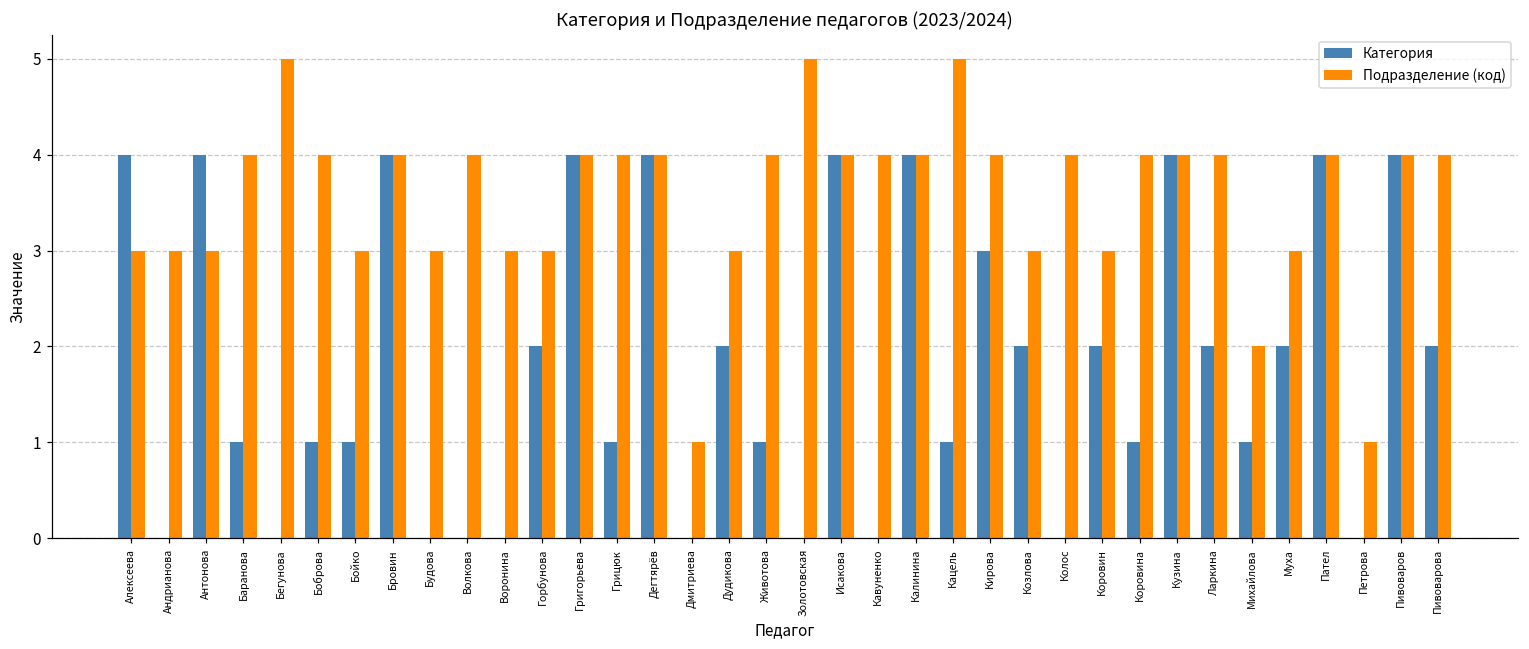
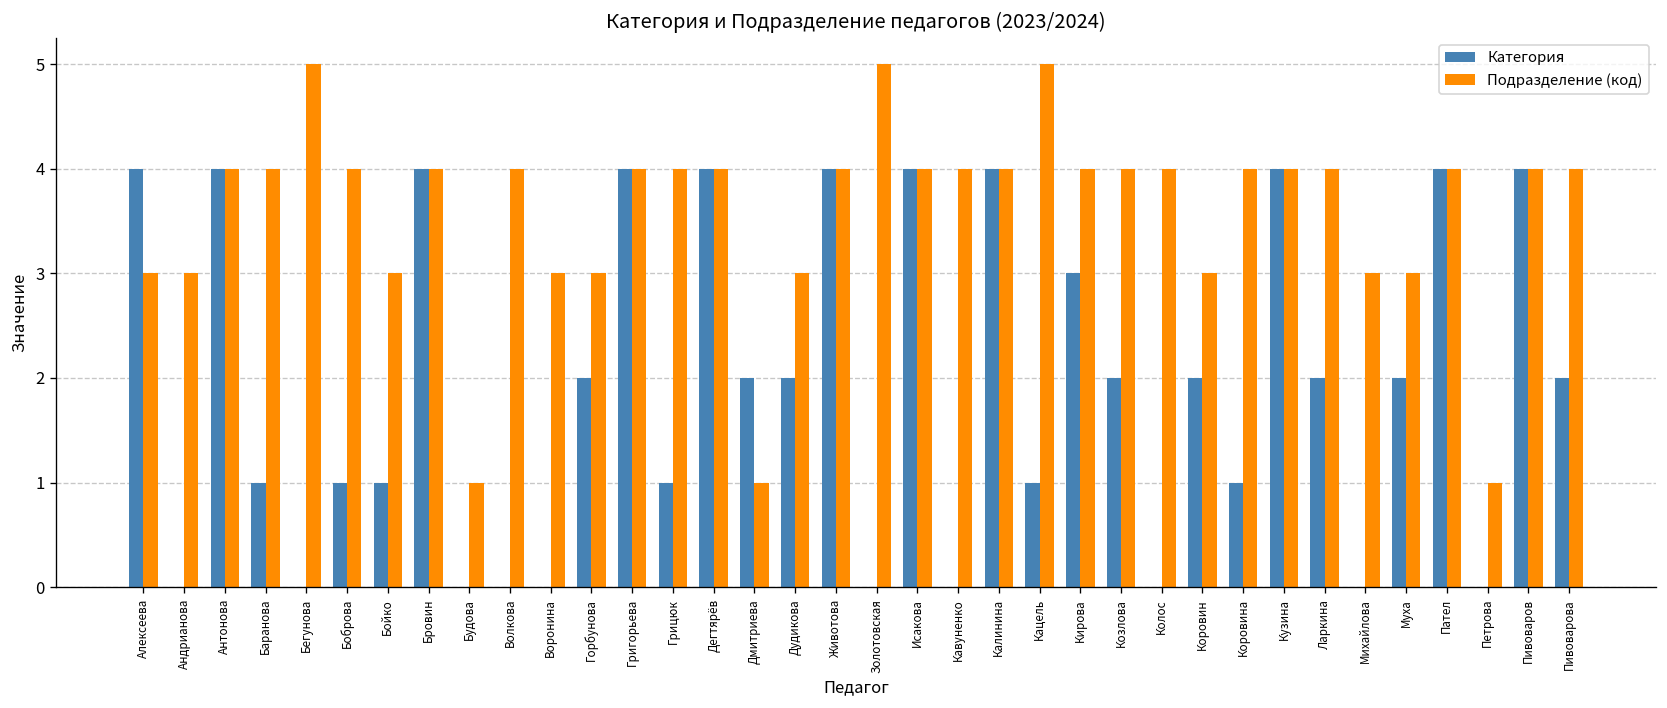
  {
    "Категория": {
      "Алексеева": 4,
      "Андрианова": 0,
      "Антонова": 4,
      "Баранова": 1,
      "Бегунова": 0,
      "Боброва": 1,
      "Бойко": 1,
      "Бровин": 4,
      "Будова": 0,
      "Волкова": 0,
      "Воронина": 0,
      "Горбунова": 2,
      "Григорьева": 4,
      "Грицюк": 1,
      "Дегтярёв": 4,
-     "Дмитриева": 0,
+     "Дмитриева": 2,
      "Дудикова": 2,
-     "Животова": 1,
+     "Животова": 4,
      "Золотовская": 0,
      "Исакова": 4,
      "Кавуненко": 0,
      "Калинина": 4,
      "Кацель": 1,
      "Кирова": 3,
      "Козлова": 2,
      "Колос": 0,
      "Коровин": 2,
      "Коровина": 1,
      "Кузина": 4,
      "Ларкина": 2,
-     "Михайлова": 1,
+     "Михайлова": 0,
      "Муха": 2,
      "Пател": 4,
      "Петрова": 0,
      "Пивоваров": 4,
      "Пивоварова": 2
    },
    "Подразделение (код)": {
      "Алексеева": 3,
      "Андрианова": 3,
-     "Антонова": 3,
+     "Антонова": 4,
      "Баранова": 4,
      "Бегунова": 5,
      "Боброва": 4,
      "Бойко": 3,
      "Бровин": 4,
-     "Будова": 3,
+     "Будова": 1,
      "Волкова": 4,
      "Воронина": 3,
      "Горбунова": 3,
      "Григорьева": 4,
      "Грицюк": 4,
      "Дегтярёв": 4,
      "Дмитриева": 1,
      "Дудикова": 3,
      "Животова": 4,
      "Золотовская": 5,
      "Исакова": 4,
      "Кавуненко": 4,
      "Калинина": 4,
      "Кацель": 5,
      "Кирова": 4,
-     "Козлова": 3,
+     "Козлова": 4,
      "Колос": 4,
      "Коровин": 3,
      "Коровина": 4,
      "Кузина": 4,
      "Ларкина": 4,
-     "Михайлова": 2,
+     "Михайлова": 3,
      "Муха": 3,
      "Пател": 4,
      "Петрова": 1,
      "Пивоваров": 4,
      "Пивоварова": 4
    }
  }
